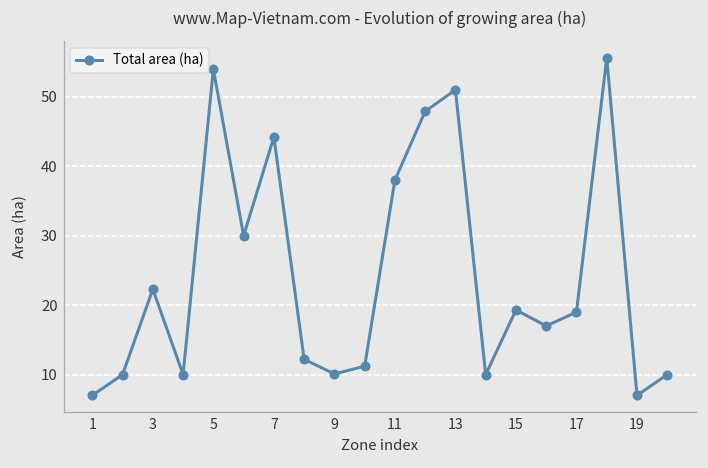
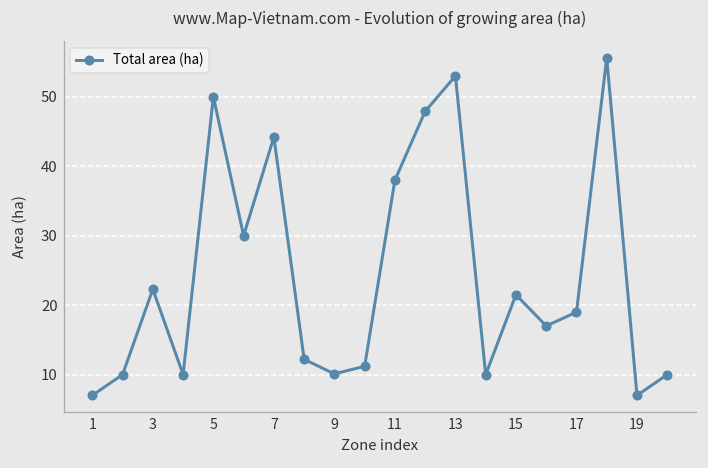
  {
    "1": 7,
    "3": 22,
-   "5": 54,
+   "5": 50,
    "7": 44,
    "9": 10,
    "11": 38,
-   "13": 51,
-   "15": 19,
+   "13": 53,
+   "15": 22,
    "17": 19,
    "19": 7
  }
